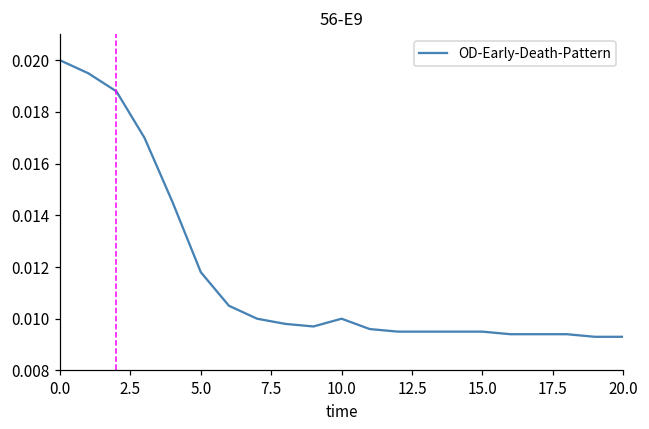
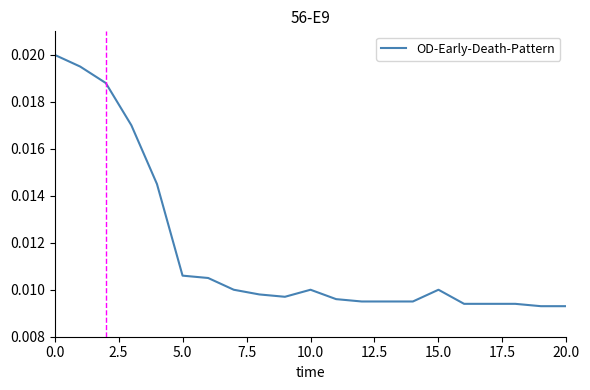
  {
    "0.0": 0.0200,
-   "5.0": 0.0118,
+   "5.0": 0.0106,
    "10.0": 0.0100,
-   "15.0": 0.0095,
+   "15.0": 0.0100,
    "20.0": 0.0093
  }
